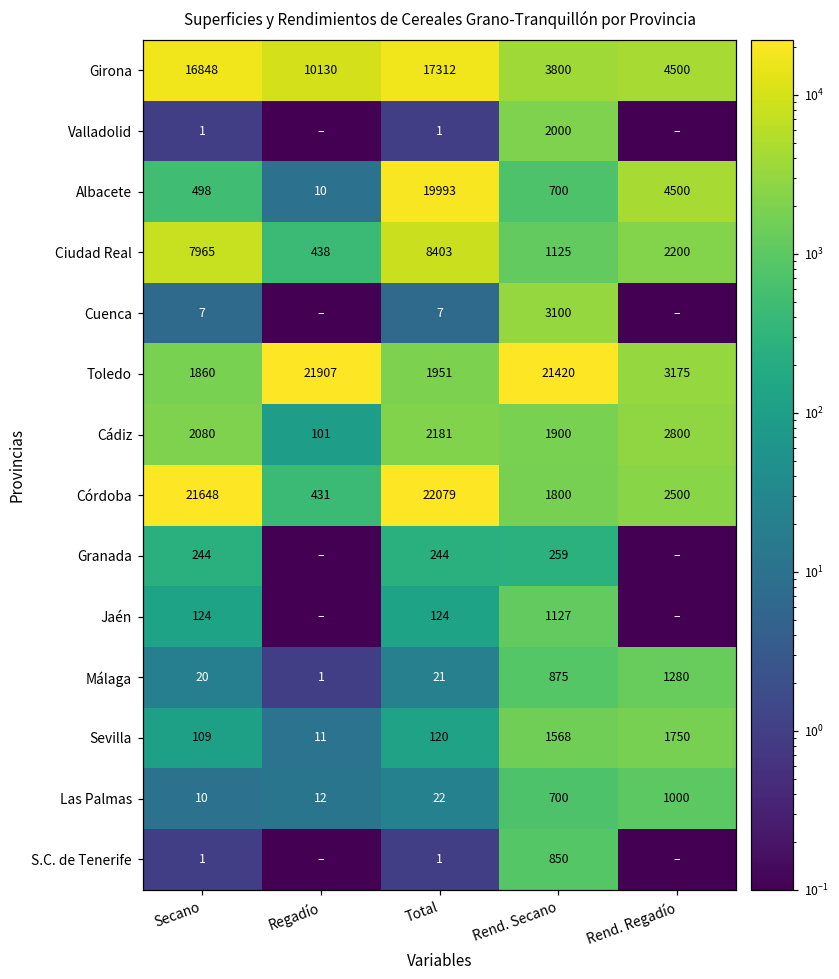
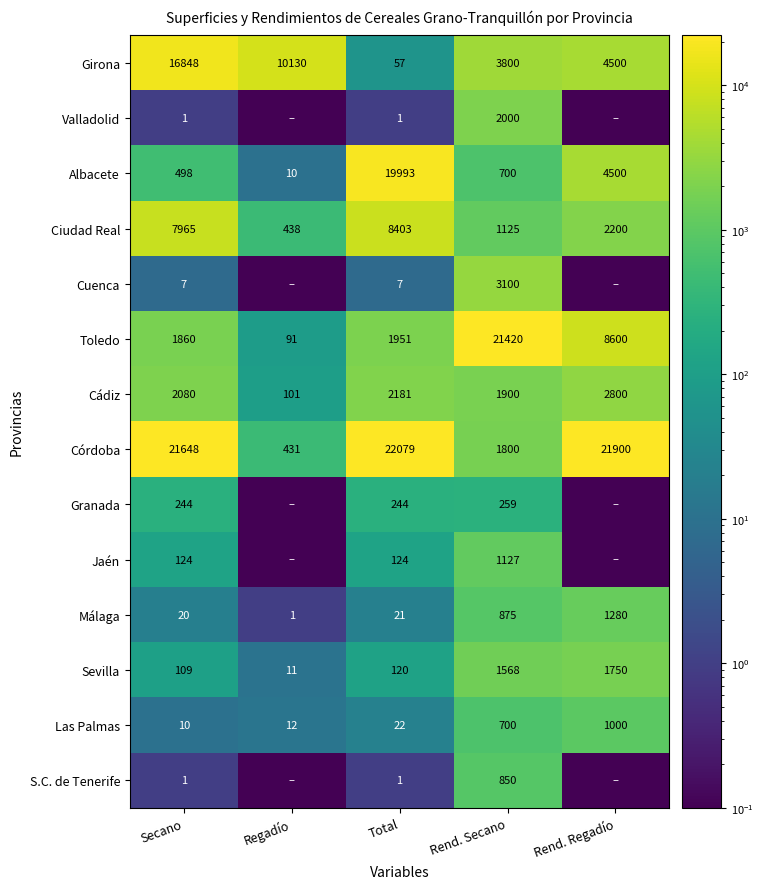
  {
    "Girona": {
      "Secano": 16848,
      "Regadío": 10130,
-     "Total": 17312,
+     "Total": 57,
      "Rend. Secano": 3800,
      "Rend. Regadío": 4500
    },
    "Valladolid": {
      "Secano": 1,
      "Total": 1,
      "Rend. Secano": 2000
    },
    "Albacete": {
      "Secano": 498,
      "Regadío": 10,
      "Total": 19993,
      "Rend. Secano": 700,
      "Rend. Regadío": 4500
    },
    "Ciudad Real": {
      "Secano": 7965,
      "Regadío": 438,
      "Total": 8403,
      "Rend. Secano": 1125,
      "Rend. Regadío": 2200
    },
    "Cuenca": {
      "Secano": 7,
      "Total": 7,
      "Rend. Secano": 3100
    },
    "Toledo": {
      "Secano": 1860,
-     "Regadío": 21907,
+     "Regadío": 91,
      "Total": 1951,
      "Rend. Secano": 21420,
-     "Rend. Regadío": 3175
+     "Rend. Regadío": 8600
    },
    "Cádiz": {
      "Secano": 2080,
      "Regadío": 101,
      "Total": 2181,
      "Rend. Secano": 1900,
      "Rend. Regadío": 2800
    },
    "Córdoba": {
      "Secano": 21648,
      "Regadío": 431,
      "Total": 22079,
      "Rend. Secano": 1800,
-     "Rend. Regadío": 2500
+     "Rend. Regadío": 21900
    },
    "Granada": {
      "Secano": 244,
      "Total": 244,
      "Rend. Secano": 259
    },
    "Jaén": {
      "Secano": 124,
      "Total": 124,
      "Rend. Secano": 1127
    },
    "Málaga": {
      "Secano": 20,
      "Regadío": 1,
      "Total": 21,
      "Rend. Secano": 875,
      "Rend. Regadío": 1280
    },
    "Sevilla": {
      "Secano": 109,
      "Regadío": 11,
      "Total": 120,
      "Rend. Secano": 1568,
      "Rend. Regadío": 1750
    },
    "Las Palmas": {
      "Secano": 10,
      "Regadío": 12,
      "Total": 22,
      "Rend. Secano": 700,
      "Rend. Regadío": 1000
    },
    "S.C. de Tenerife": {
      "Secano": 1,
      "Total": 1,
      "Rend. Secano": 850
    }
  }
